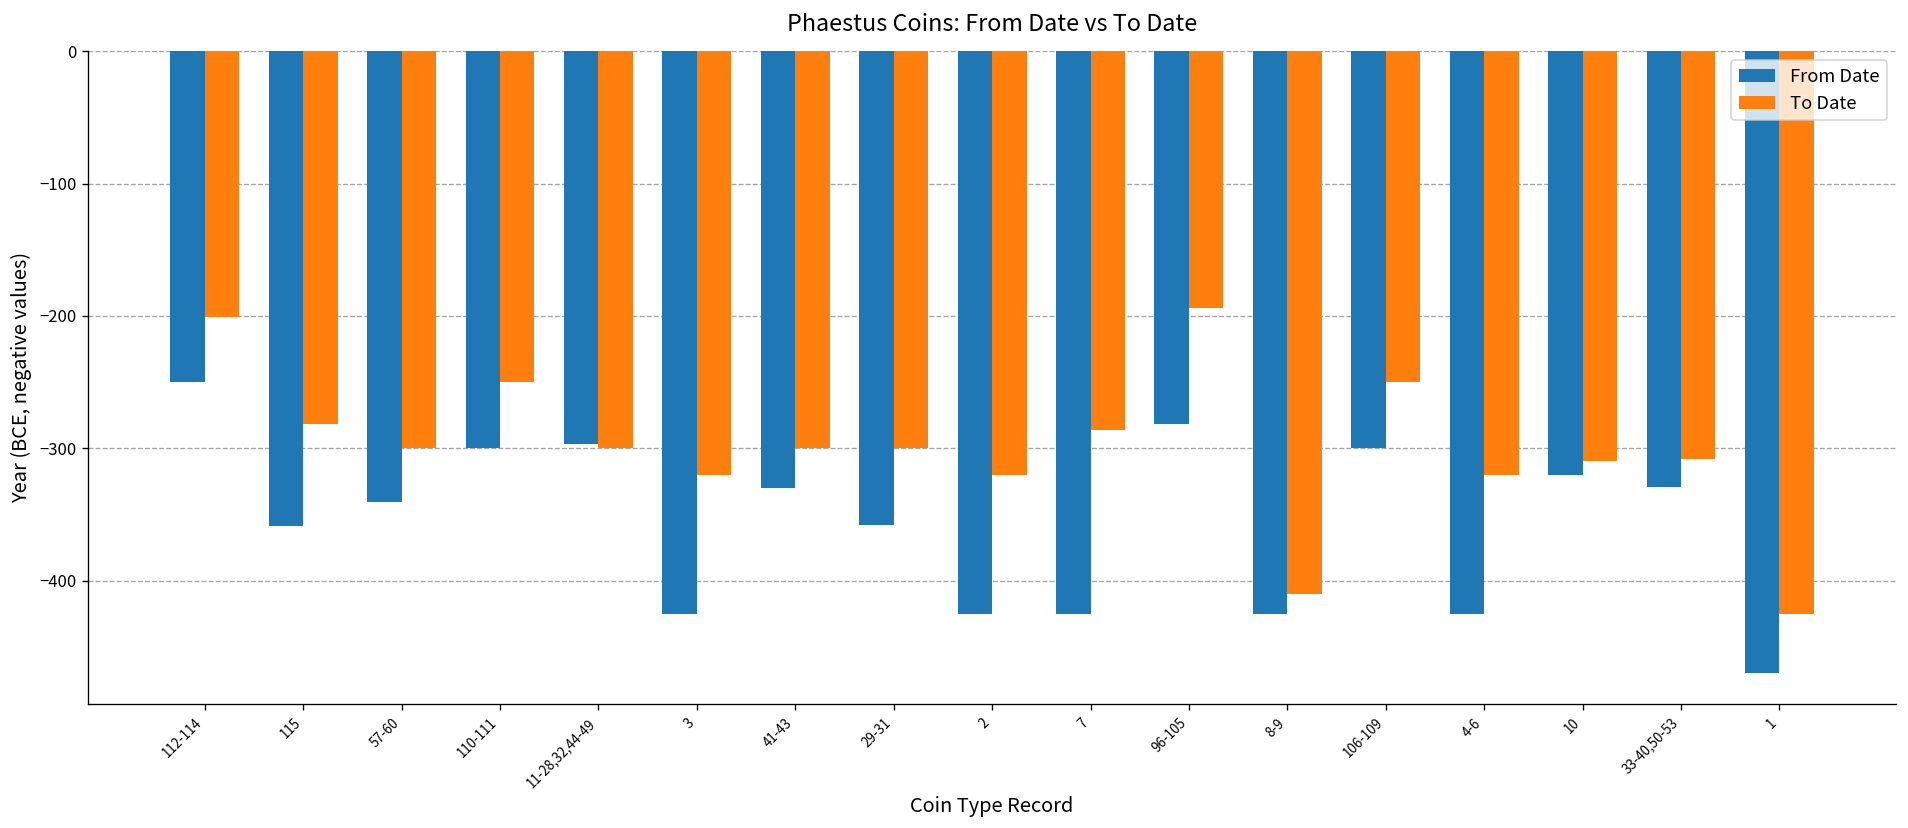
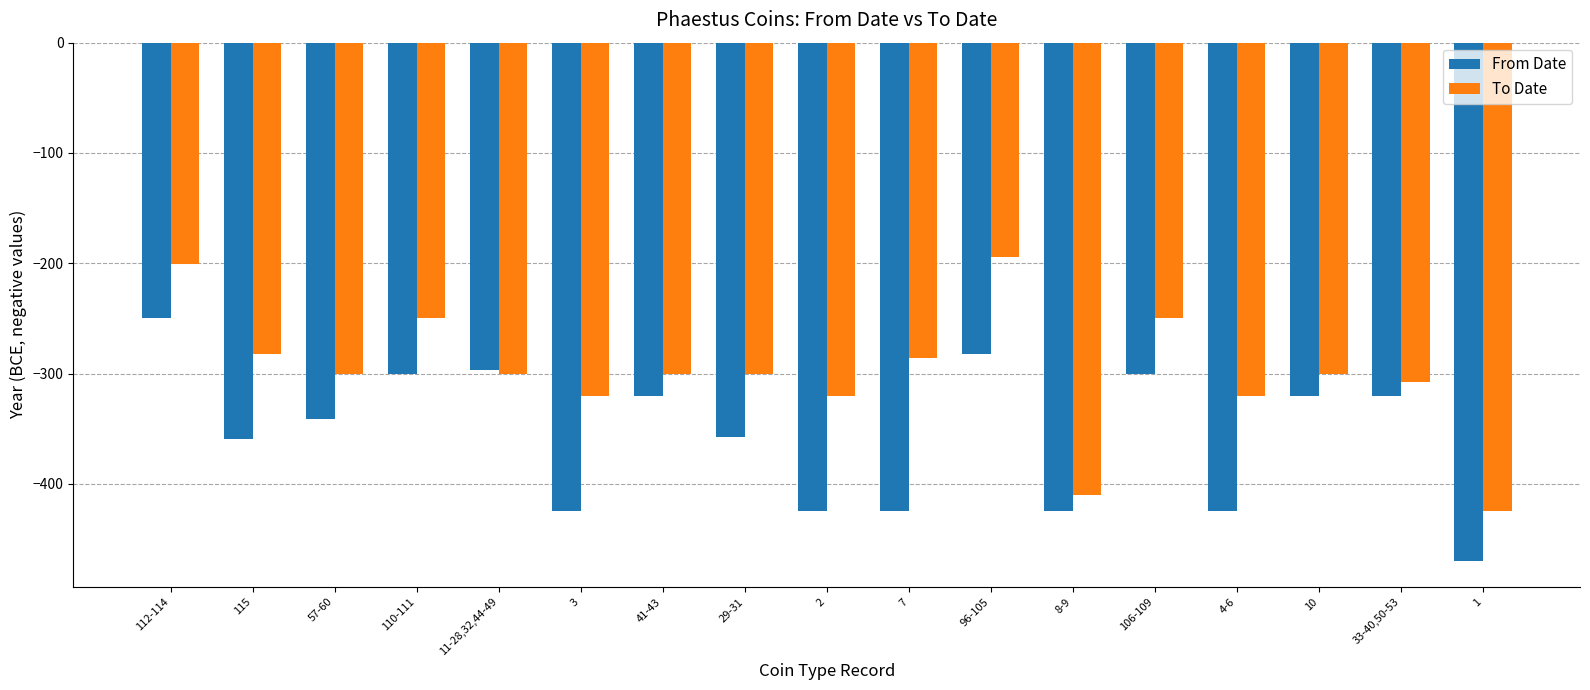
  {
    "From Date": {
      "112-114": -250,
      "115": -359,
      "57-60": -341,
      "110-111": -300,
      "11-28,32,44-49": -297,
      "3": -425,
-     "41-43": -330,
+     "41-43": -320,
      "29-31": -358,
      "2": -425,
      "7": -425,
      "96-105": -282,
      "8-9": -425,
      "106-109": -300,
      "4-6": -425,
      "10": -320,
-     "33-40,50-53": -329,
+     "33-40,50-53": -320,
      "1": -470
    },
    "To Date": {
      "112-114": -201,
      "115": -282,
      "57-60": -300,
      "110-111": -250,
      "11-28,32,44-49": -300,
      "3": -320,
      "41-43": -300,
      "29-31": -300,
      "2": -320,
      "7": -286,
      "96-105": -194,
      "8-9": -410,
      "106-109": -250,
      "4-6": -320,
-     "10": -310,
+     "10": -300,
      "33-40,50-53": -308,
      "1": -425
    }
  }
